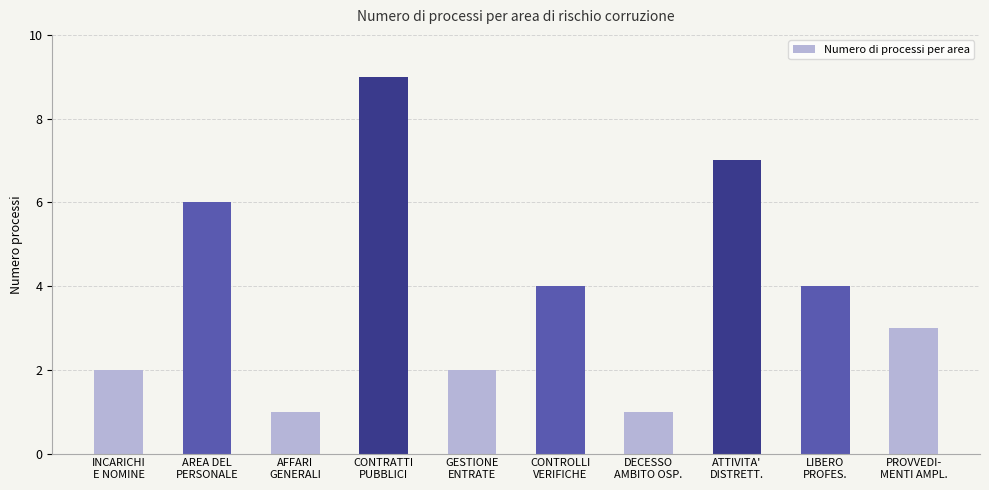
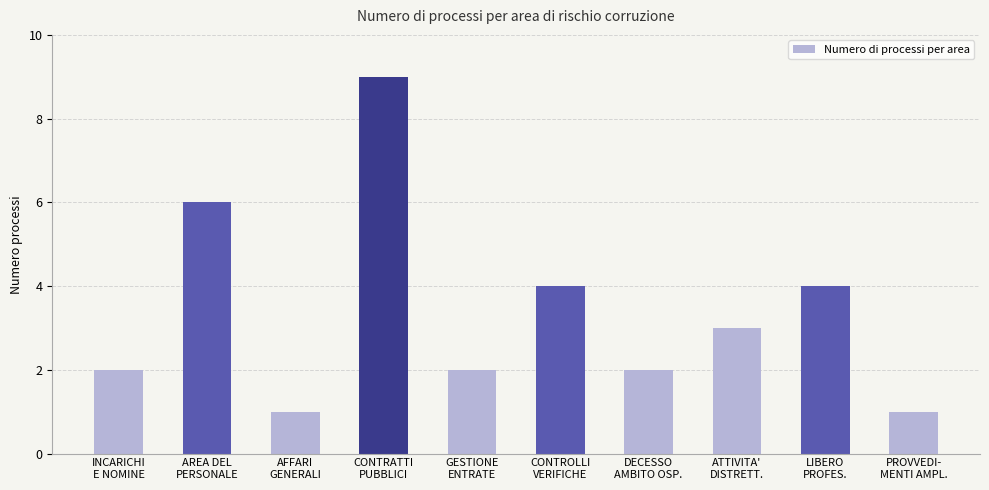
  {
    "INCARICHI E NOMINE": 2,
    "AREA DEL PERSONALE": 6,
    "AFFARI GENERALI": 1,
    "CONTRATTI PUBBLICI": 9,
    "GESTIONE ENTRATE": 2,
    "CONTROLLI VERIFICHE": 4,
-   "DECESSO AMBITO OSP.": 1,
-   "ATTIVITA' DISTRETT.": 7,
+   "DECESSO AMBITO OSP.": 2,
+   "ATTIVITA' DISTRETT.": 3,
    "LIBERO PROFES.": 4,
-   "PROVVEDI- MENTI AMPL.": 3
+   "PROVVEDI- MENTI AMPL.": 1
  }
